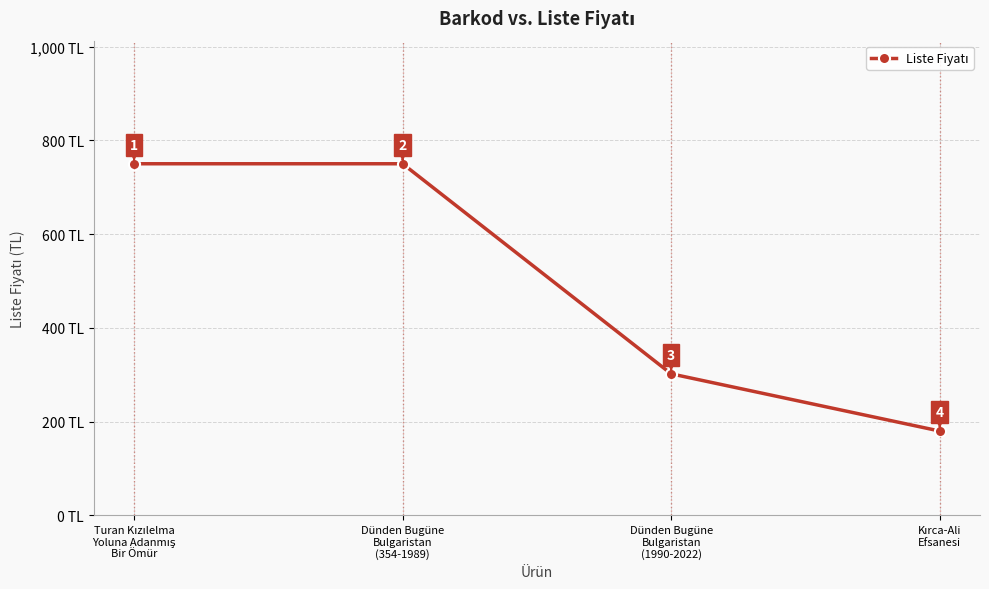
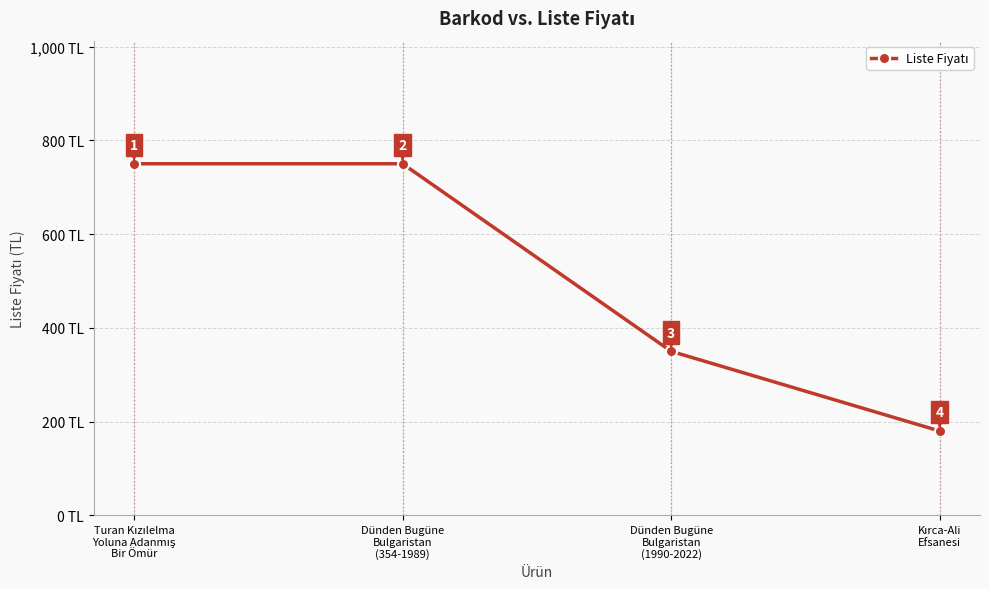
  {
-   "Dünden Bugüne Bulgaristan (1990-2022)": "300 TL"
+   "Dünden Bugüne Bulgaristan (1990-2022)": "350 TL"
  }
